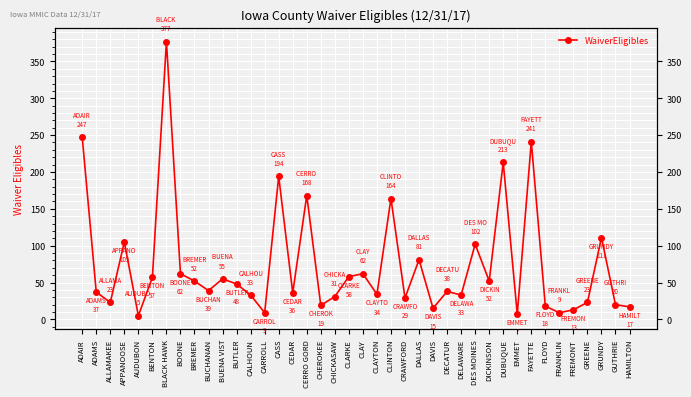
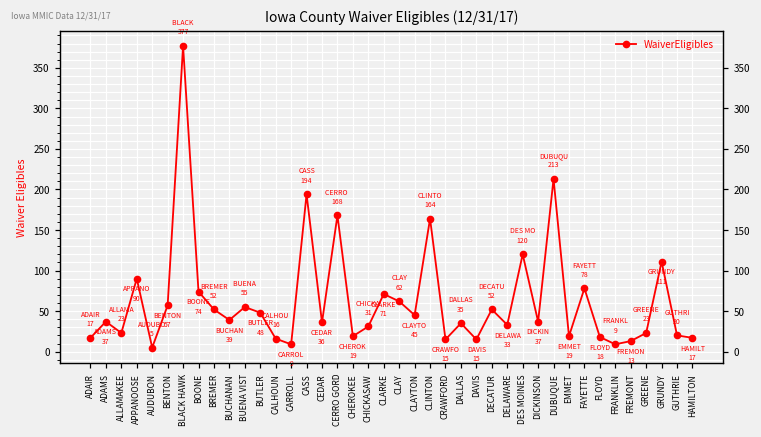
  {
-   "ADAIR": 247,
+   "ADAIR": 17,
    "ADAMS": 37,
    "ALLAMAKEE": 23,
-   "APPANOOSE": 105,
+   "APPANOOSE": 90,
    "BLACK HAWK": 377,
-   "BOONE": 62,
+   "BOONE": 74,
    "BUCHANAN": 39,
    "BUENA VIST": 55,
    "BUTLER": 48,
-   "CALHOUN": 33,
+   "CALHOUN": 16,
    "CARROLL": 9,
    "CASS": 194,
    "CEDAR": 36,
    "CERRO GORD": 168,
    "CHEROKEE": 19,
    "CHICKASAW": 31,
-   "CLARKE": 58,
+   "CLARKE": 71,
    "CLAY": 62,
-   "CLAYTON": 34,
+   "CLAYTON": 45,
    "CLINTON": 164,
-   "CRAWFORD": 29,
-   "DALLAS": 81,
+   "CRAWFORD": 15,
+   "DALLAS": 35,
    "DAVIS": 15,
-   "DECATUR": 38,
+   "DECATUR": 52,
    "DELAWARE": 33,
-   "DES MOINES": 102,
-   "DICKINSON": 52,
+   "DES MOINES": 120,
+   "DICKINSON": 37,
    "DUBUQUE": 213,
-   "EMMET": 7,
-   "FAYETTE": 241,
+   "EMMET": 19,
+   "FAYETTE": 78,
    "FLOYD": 18,
    "FRANKLIN": 9,
    "GREENE": 23,
    "GRUNDY": 111,
    "GUTHRIE": 20,
    "HAMILTON": 17
  }
